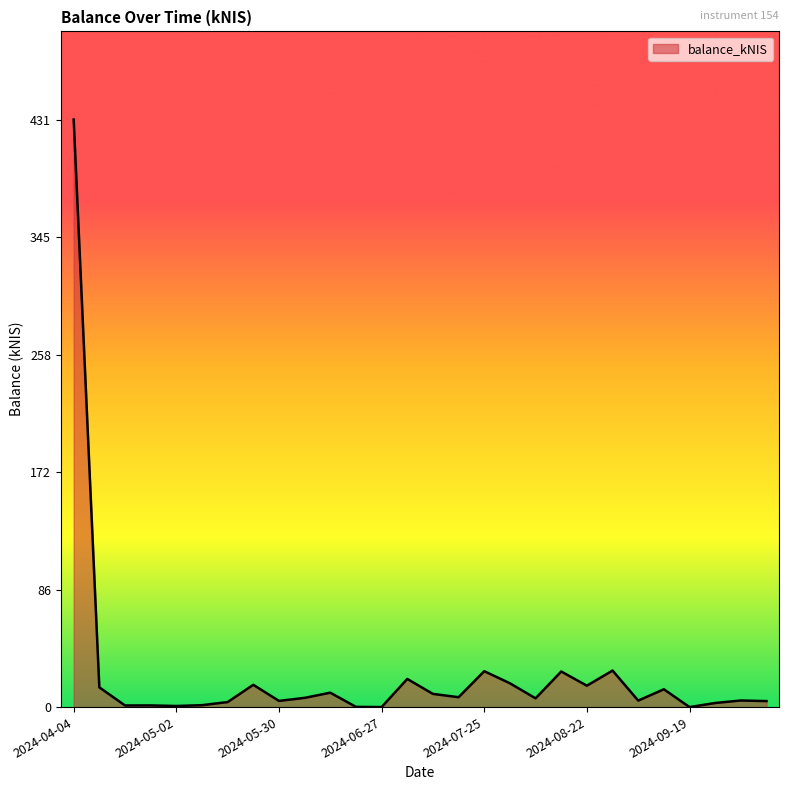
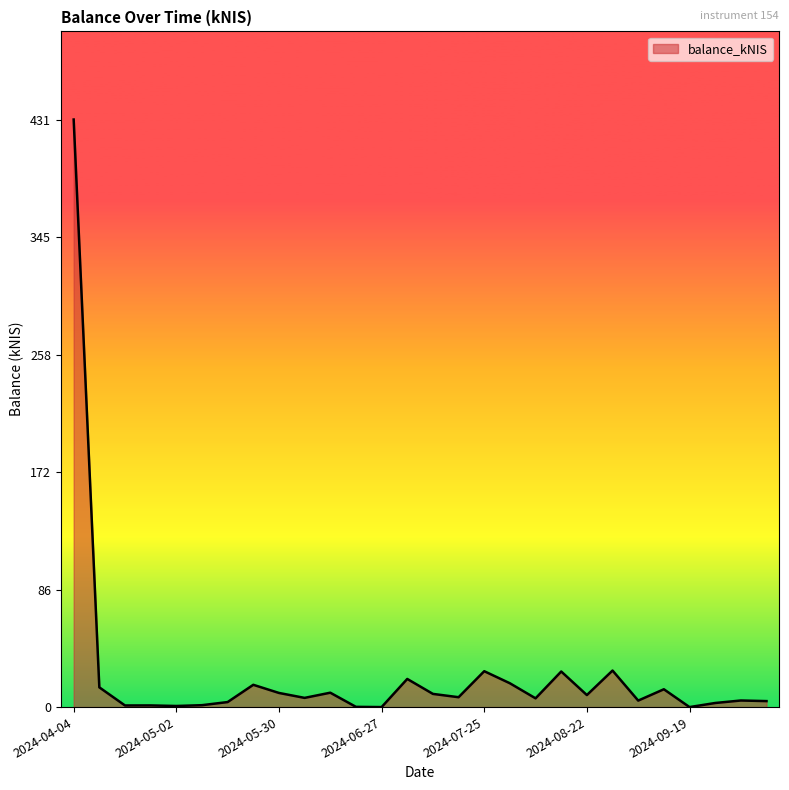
  {
    "2024-04-04": 431,
    "2024-05-02": 1,
-   "2024-05-30": 5,
+   "2024-05-30": 10,
    "2024-06-27": 0,
    "2024-07-25": 26,
-   "2024-08-22": 16,
+   "2024-08-22": 9,
    "2024-09-19": 0
  }
